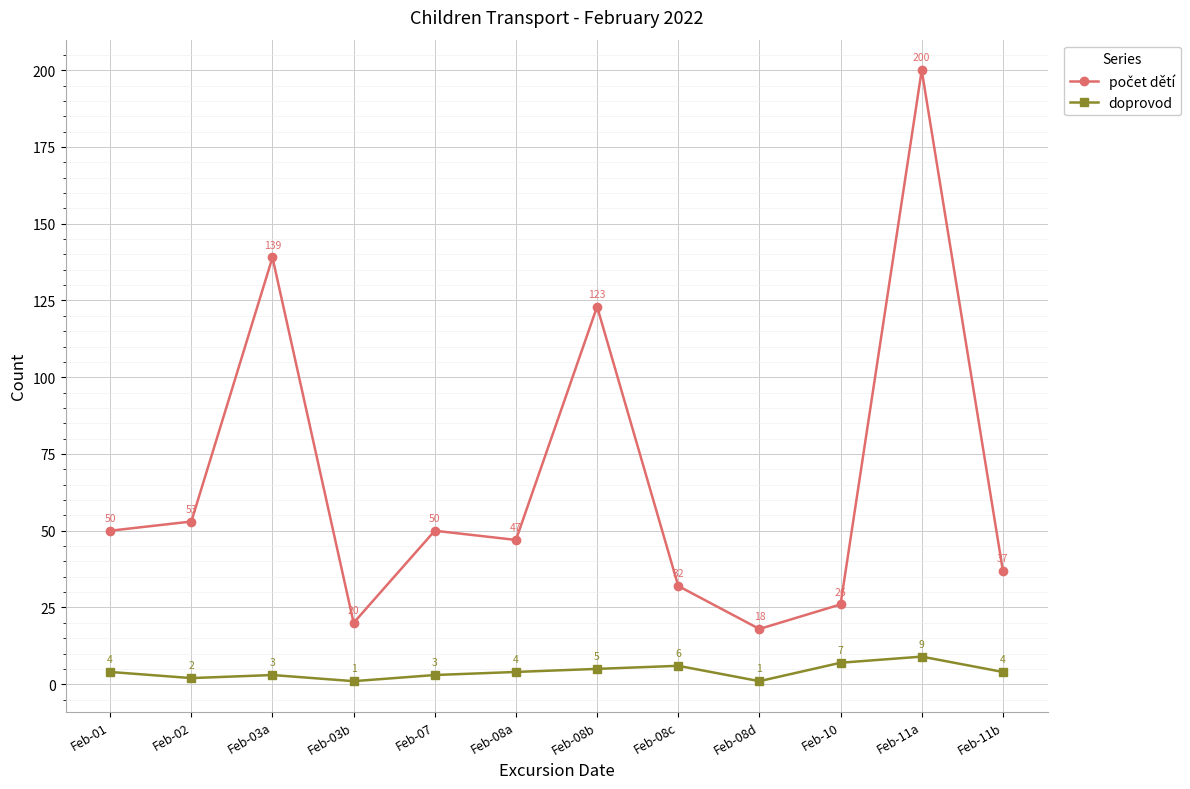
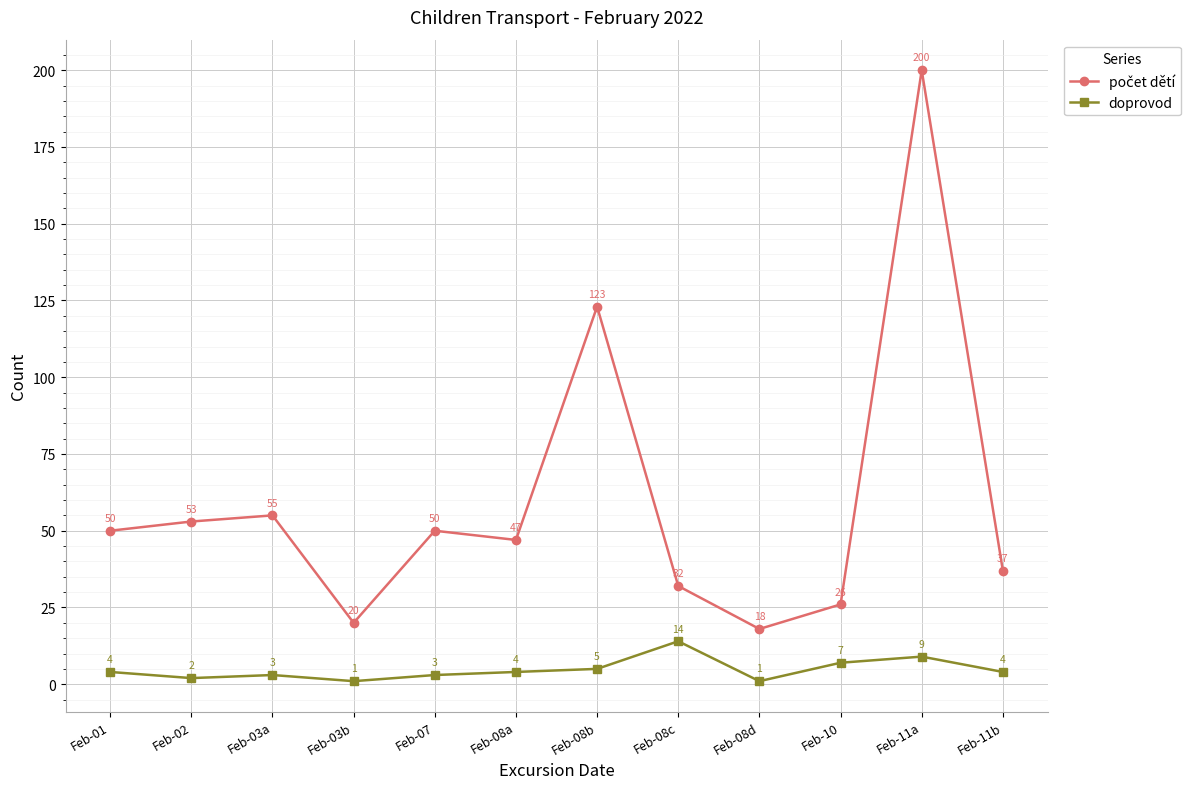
  {
    "počet dětí": {
      "Feb-01": 50,
      "Feb-02": 53,
-     "Feb-03a": 139,
+     "Feb-03a": 55,
      "Feb-03b": 20,
      "Feb-07": 50,
      "Feb-08a": 47,
      "Feb-08b": 123,
      "Feb-08c": 32,
      "Feb-08d": 18,
      "Feb-10": 26,
      "Feb-11a": 200,
      "Feb-11b": 37
    },
    "doprovod": {
      "Feb-01": 4,
      "Feb-02": 2,
      "Feb-03a": 3,
      "Feb-03b": 1,
      "Feb-07": 3,
      "Feb-08a": 4,
      "Feb-08b": 5,
-     "Feb-08c": 6,
+     "Feb-08c": 14,
      "Feb-08d": 1,
      "Feb-10": 7,
      "Feb-11a": 9,
      "Feb-11b": 4
    }
  }
